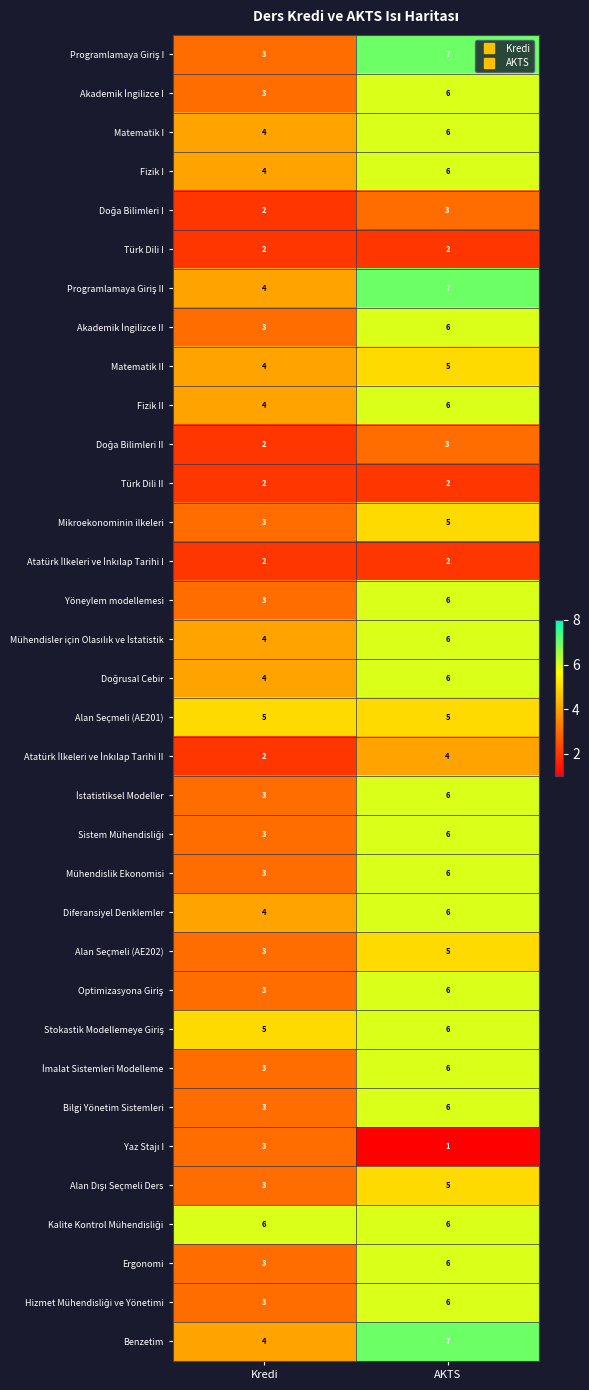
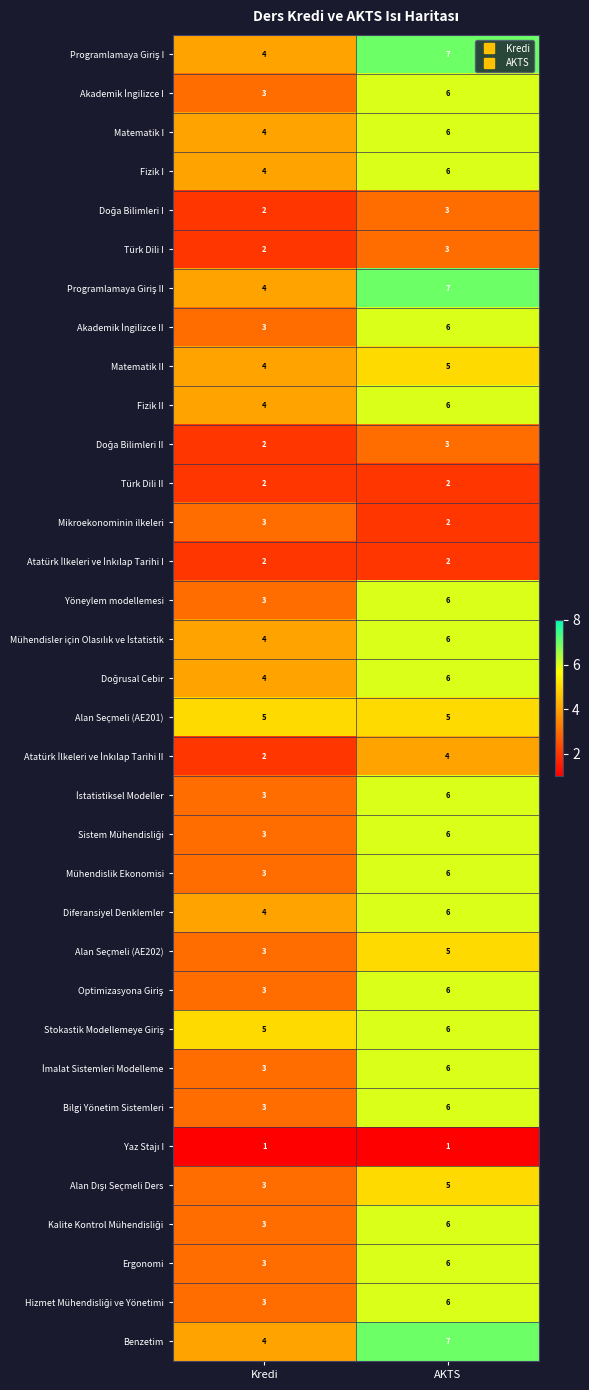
  {
    "Programlamaya Giriş I": {
-     "Kredi": 3,
+     "Kredi": 4,
      "AKTS": 7
    },
    "Akademik İngilizce I": {
      "Kredi": 3,
      "AKTS": 6
    },
    "Matematik I": {
      "Kredi": 4,
      "AKTS": 6
    },
    "Fizik I": {
      "Kredi": 4,
      "AKTS": 6
    },
    "Doğa Bilimleri I": {
      "Kredi": 2,
      "AKTS": 3
    },
    "Türk Dili I": {
      "Kredi": 2,
-     "AKTS": 2
+     "AKTS": 3
    },
    "Programlamaya Giriş II": {
      "Kredi": 4,
      "AKTS": 7
    },
    "Akademik İngilizce II": {
      "Kredi": 3,
      "AKTS": 6
    },
    "Matematik II": {
      "Kredi": 4,
      "AKTS": 5
    },
    "Fizik II": {
      "Kredi": 4,
      "AKTS": 6
    },
    "Doğa Bilimleri II": {
      "Kredi": 2,
      "AKTS": 3
    },
    "Türk Dili II": {
      "Kredi": 2,
      "AKTS": 2
    },
    "Mikroekonominin ilkeleri": {
      "Kredi": 3,
-     "AKTS": 5
+     "AKTS": 2
    },
    "Atatürk İlkeleri ve İnkılap Tarihi I": {
      "Kredi": 2,
      "AKTS": 2
    },
    "Yöneylem modellemesi": {
      "Kredi": 3,
      "AKTS": 6
    },
    "Mühendisler için Olasılık ve İstatistik": {
      "Kredi": 4,
      "AKTS": 6
    },
    "Doğrusal Cebir": {
      "Kredi": 4,
      "AKTS": 6
    },
    "Alan Seçmeli (AE201)": {
      "Kredi": 5,
      "AKTS": 5
    },
    "Atatürk İlkeleri ve İnkılap Tarihi II": {
      "Kredi": 2,
      "AKTS": 4
    },
    "İstatistiksel Modeller": {
      "Kredi": 3,
      "AKTS": 6
    },
    "Sistem Mühendisliği": {
      "Kredi": 3,
      "AKTS": 6
    },
    "Mühendislik Ekonomisi": {
      "Kredi": 3,
      "AKTS": 6
    },
    "Diferansiyel Denklemler": {
      "Kredi": 4,
      "AKTS": 6
    },
    "Alan Seçmeli (AE202)": {
      "Kredi": 3,
      "AKTS": 5
    },
    "Optimizasyona Giriş": {
      "Kredi": 3,
      "AKTS": 6
    },
    "Stokastik Modellemeye Giriş": {
      "Kredi": 5,
      "AKTS": 6
    },
    "İmalat Sistemleri Modelleme": {
      "Kredi": 3,
      "AKTS": 6
    },
    "Bilgi Yönetim Sistemleri": {
      "Kredi": 3,
      "AKTS": 6
    },
    "Yaz Stajı I": {
-     "Kredi": 3,
+     "Kredi": 1,
      "AKTS": 1
    },
    "Alan Dışı Seçmeli Ders": {
      "Kredi": 3,
      "AKTS": 5
    },
    "Kalite Kontrol Mühendisliği": {
-     "Kredi": 6,
+     "Kredi": 3,
      "AKTS": 6
    },
    "Ergonomi": {
      "Kredi": 3,
      "AKTS": 6
    },
    "Hizmet Mühendisliği ve Yönetimi": {
      "Kredi": 3,
      "AKTS": 6
    },
    "Benzetim": {
      "Kredi": 4,
      "AKTS": 7
    }
  }
